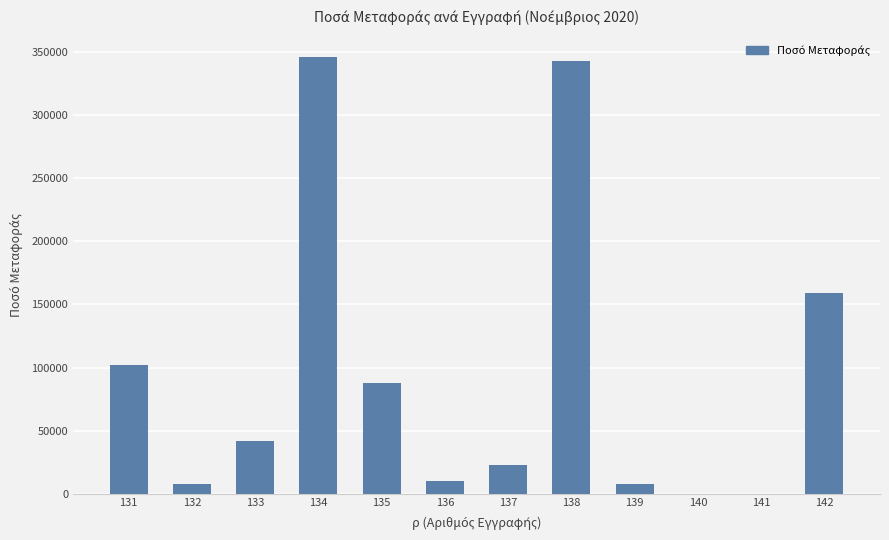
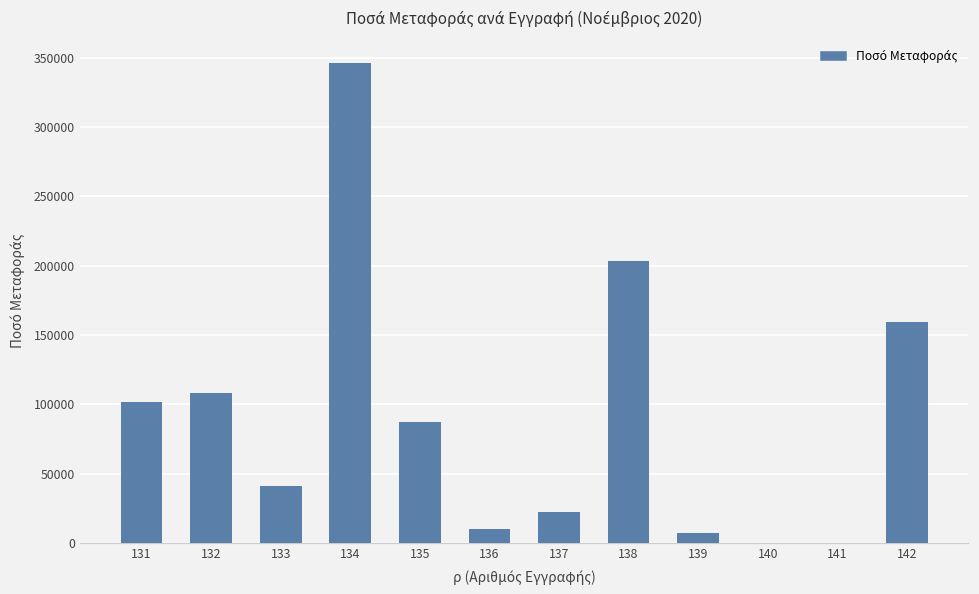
  {
    "131": 102000,
-   "132": 8000,
+   "132": 108000,
    "133": 41000,
    "134": 346000,
    "135": 87000,
    "136": 10000,
    "137": 23000,
-   "138": 343000,
+   "138": 203000,
    "139": 7000,
    "142": 159000
  }
